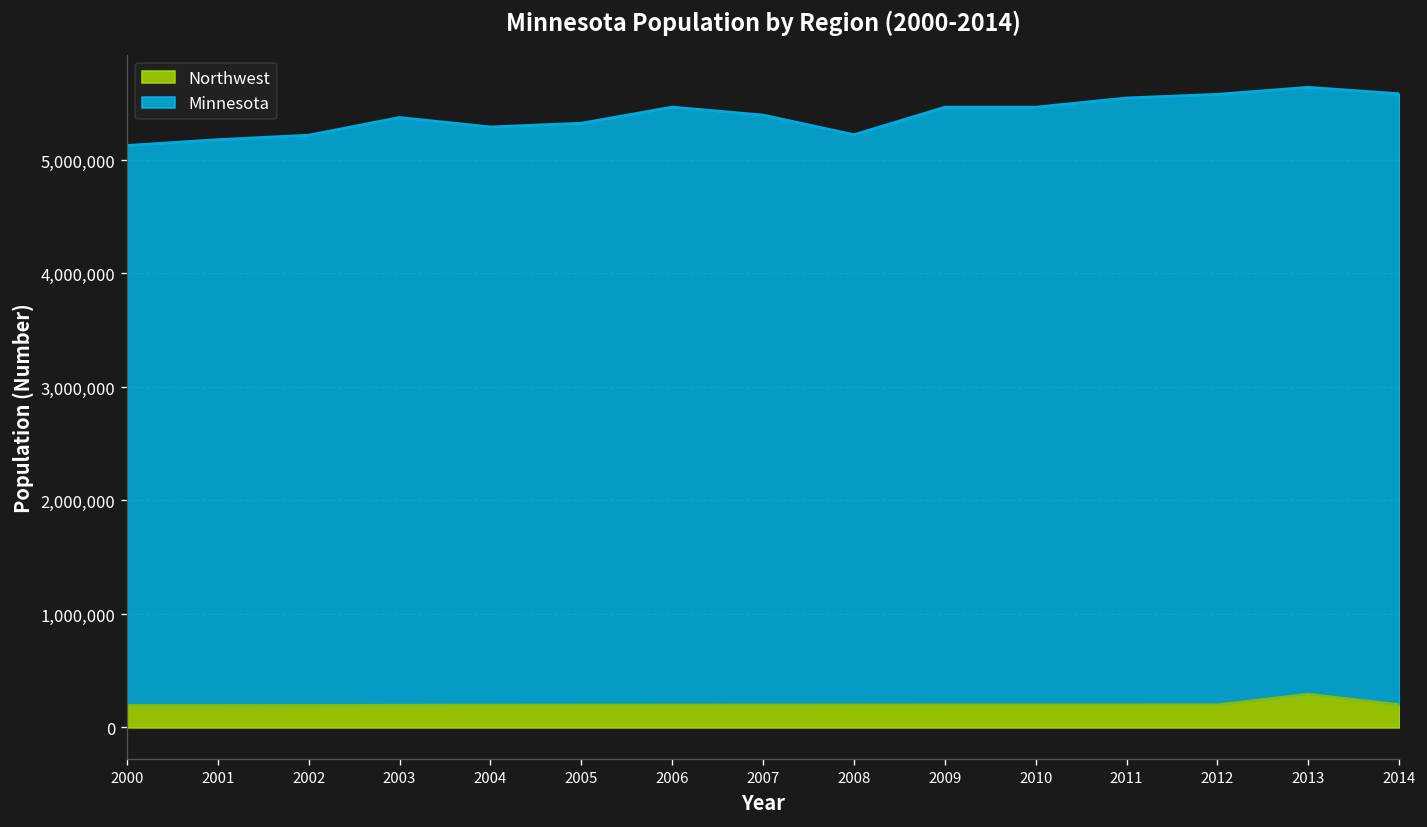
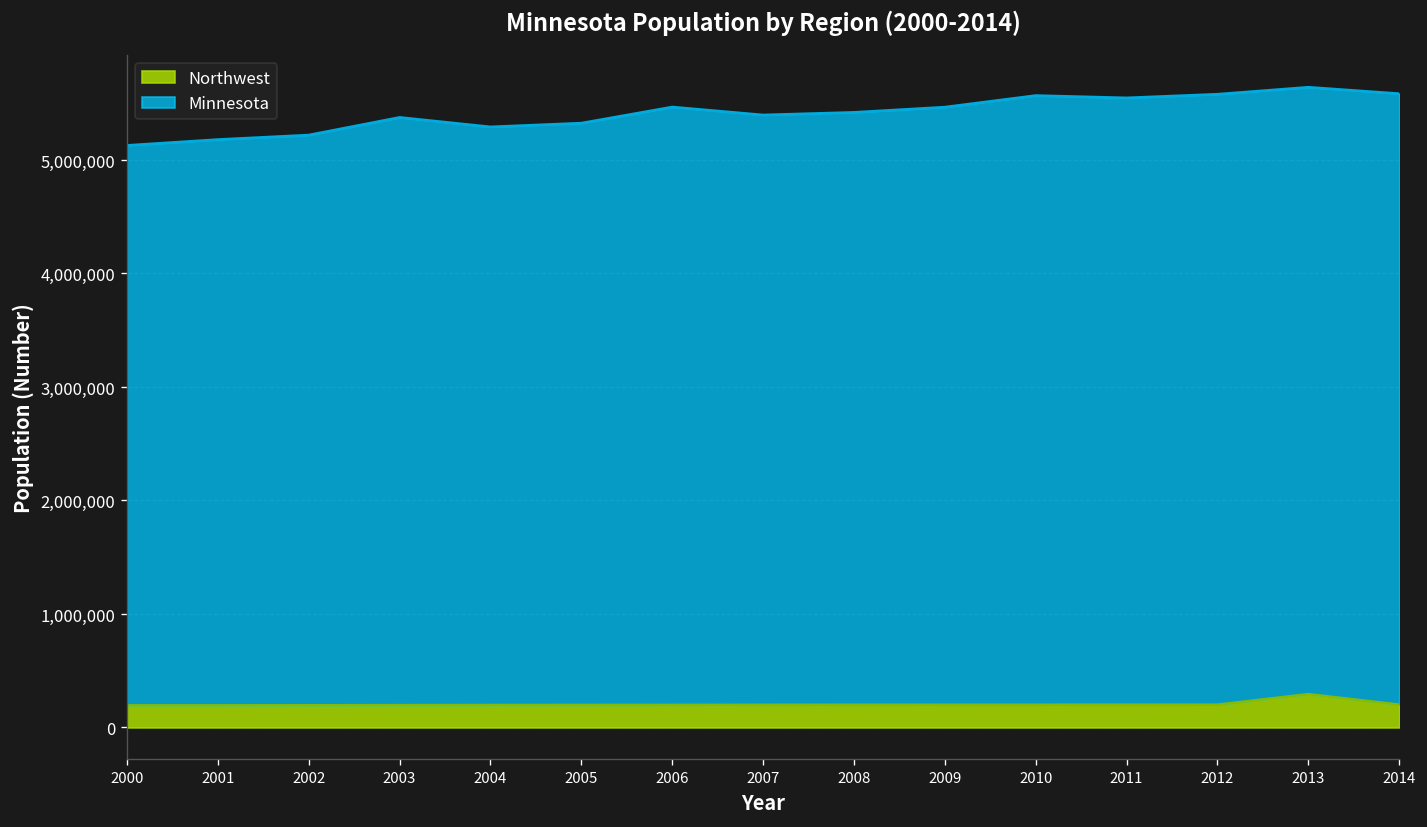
  {
    "Northwest": {
      "2000": "200,000",
      "2001": "200,000",
      "2002": "200,000",
      "2003": "200,000",
      "2004": "200,000",
      "2005": "200,000",
      "2006": "200,000",
      "2007": "200,000",
      "2008": "200,000",
      "2009": "200,000",
      "2010": "200,000",
      "2011": "200,000",
      "2012": "200,000",
      "2013": "300,000",
      "2014": "200,000"
    },
    "Minnesota": {
      "2000": "4,900,000",
      "2001": "5,000,000",
      "2002": "5,000,000",
      "2003": "5,200,000",
      "2004": "5,100,000",
      "2005": "5,100,000",
      "2006": "5,300,000",
      "2007": "5,200,000",
-     "2008": "5,000,000",
+     "2008": "5,200,000",
      "2009": "5,300,000",
-     "2010": "5,300,000",
+     "2010": "5,400,000",
      "2011": "5,300,000",
      "2012": "5,400,000",
      "2013": "5,300,000",
      "2014": "5,400,000"
    }
  }
